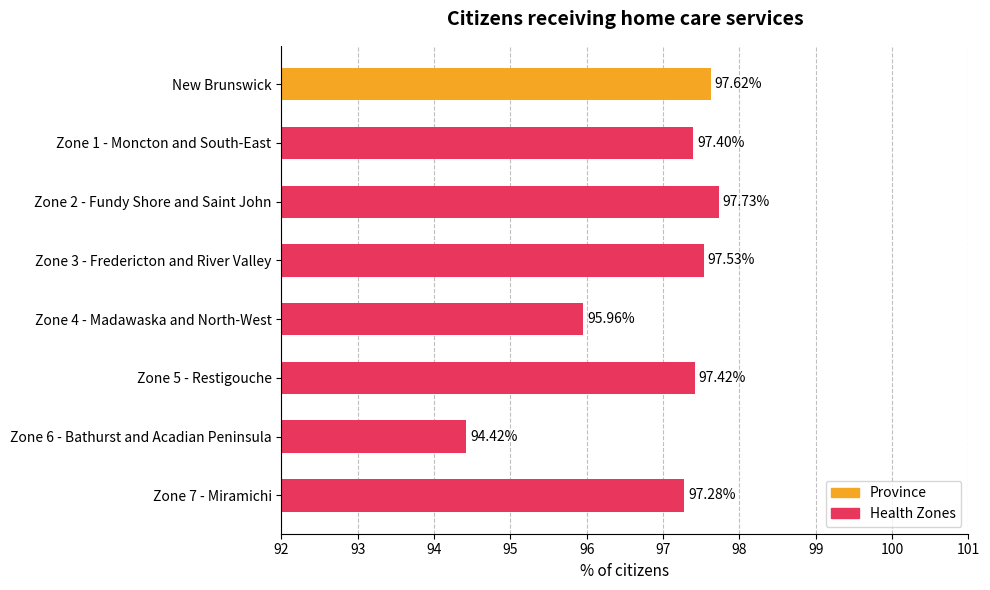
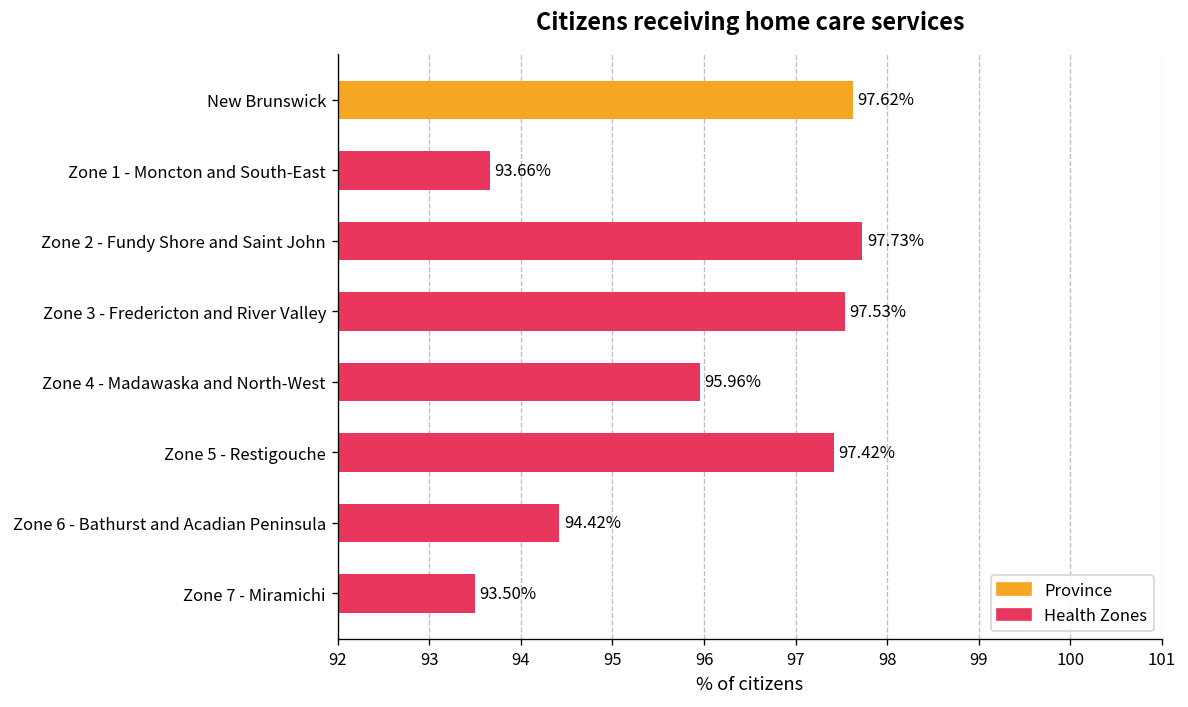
  {
    "New Brunswick": "97.62%",
-   "Zone 1 - Moncton and South-East": "97.40%",
+   "Zone 1 - Moncton and South-East": "93.66%",
    "Zone 2 - Fundy Shore and Saint John": "97.73%",
    "Zone 3 - Fredericton and River Valley": "97.53%",
    "Zone 4 - Madawaska and North-West": "95.96%",
    "Zone 5 - Restigouche": "97.42%",
    "Zone 6 - Bathurst and Acadian Peninsula": "94.42%",
-   "Zone 7 - Miramichi": "97.28%"
+   "Zone 7 - Miramichi": "93.50%"
  }
